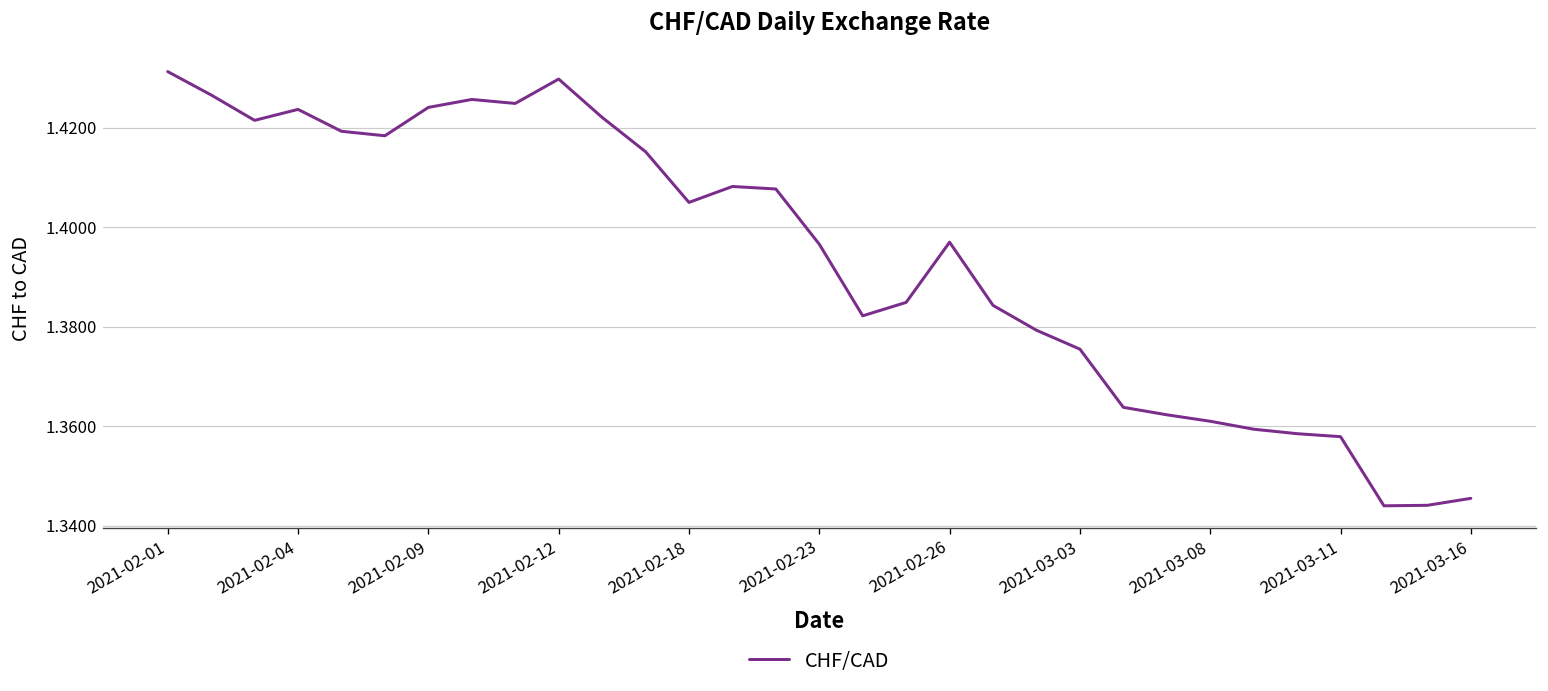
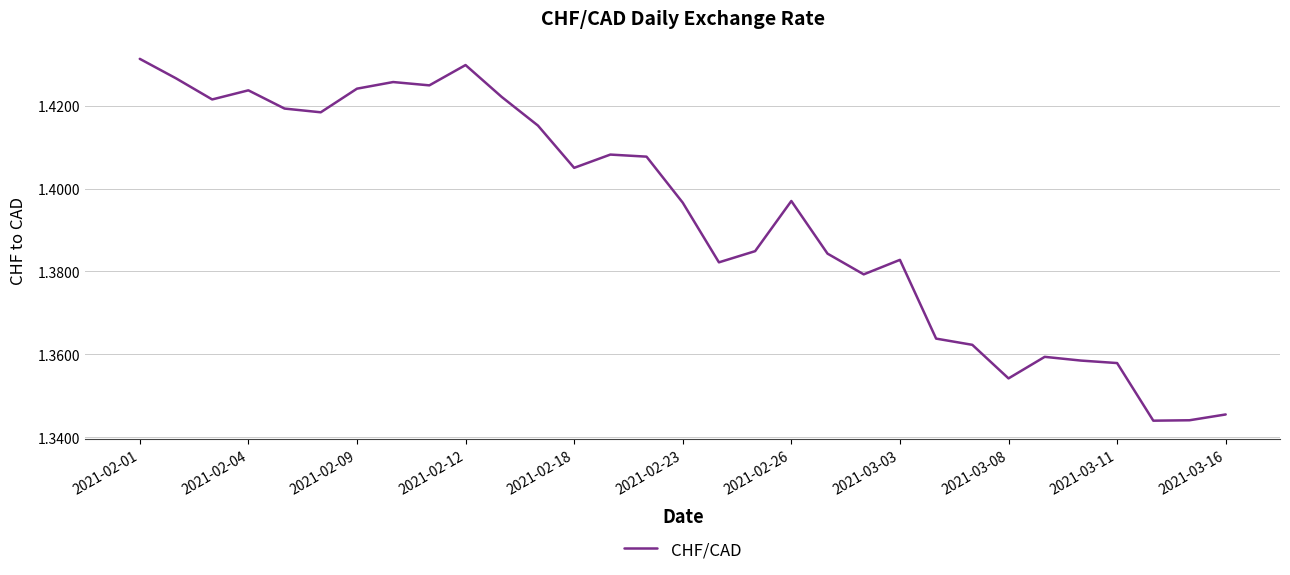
  {
    "2021-02-01": 1.431,
    "2021-02-04": 1.424,
    "2021-02-09": 1.424,
    "2021-02-12": 1.430,
    "2021-02-18": 1.405,
    "2021-02-23": 1.397,
    "2021-02-26": 1.397,
-   "2021-03-03": 1.376,
-   "2021-03-08": 1.361,
+   "2021-03-03": 1.383,
+   "2021-03-08": 1.354,
    "2021-03-11": 1.358,
    "2021-03-16": 1.346
  }
